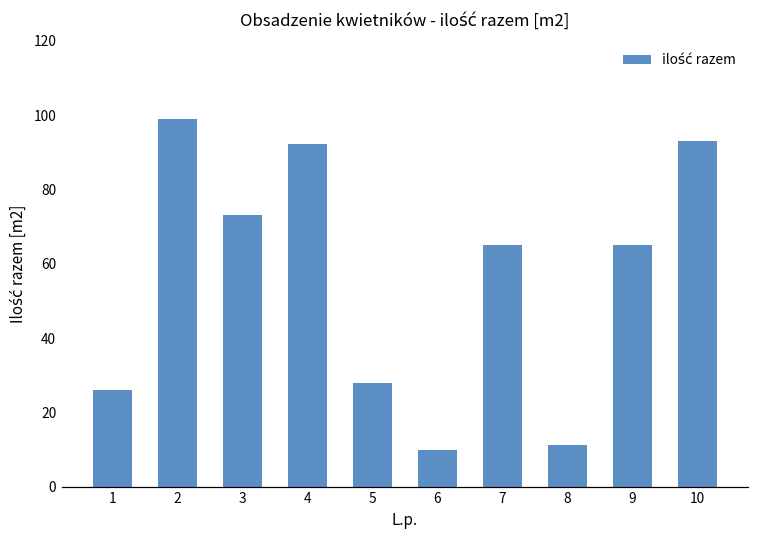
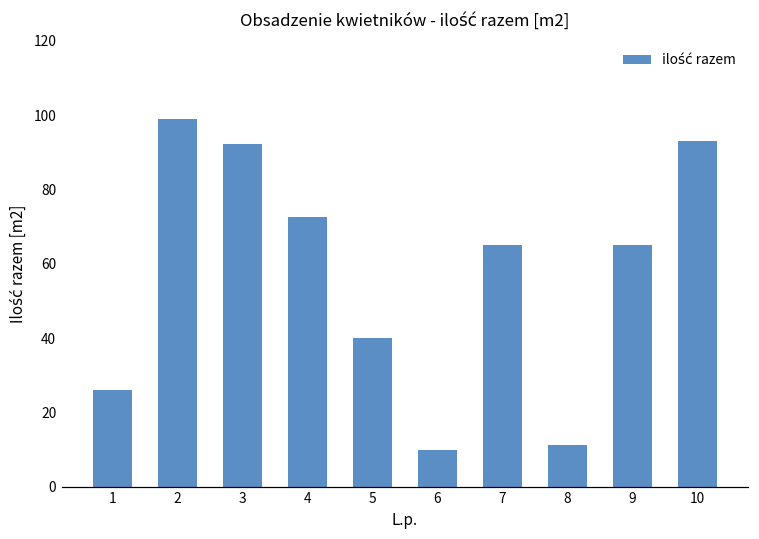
  {
    "1": 26,
    "2": 99,
-   "3": 73,
-   "4": 92,
-   "5": 28,
+   "3": 92,
+   "4": 73,
+   "5": 40,
    "6": 10,
    "7": 65,
    "8": 11,
    "9": 65,
    "10": 93
  }
